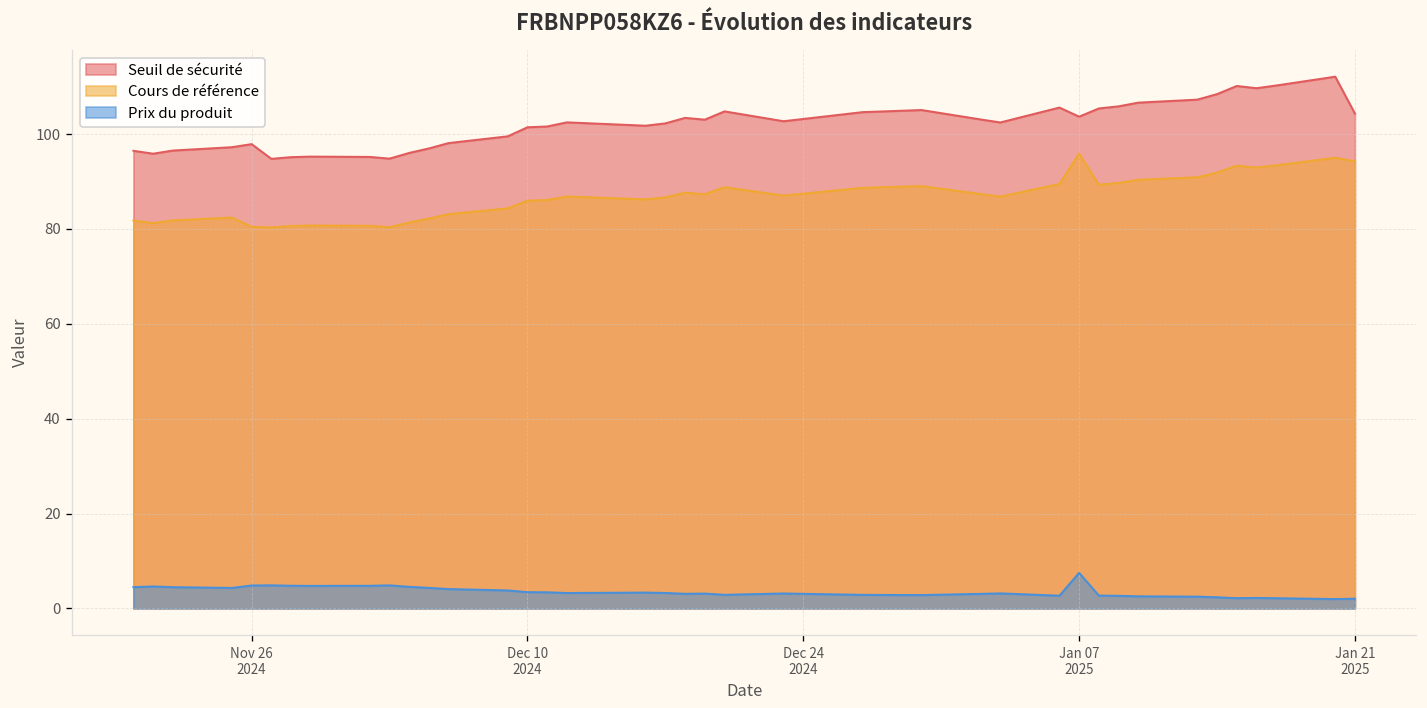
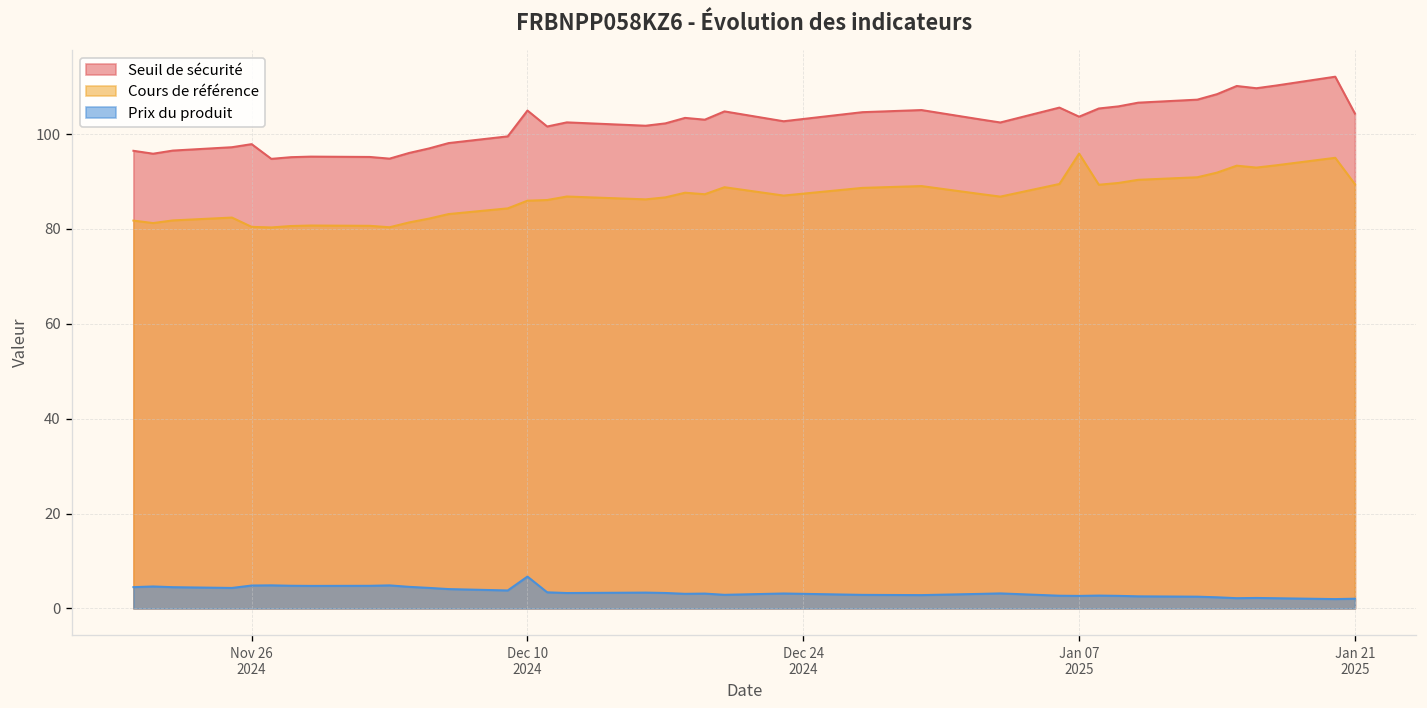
  {
    "Seuil de sécurité": {
      "Nov 26 2024": 98,
-     "Dec 10 2024": 101,
+     "Dec 10 2024": 105,
      "Jan 07 2025": 104,
      "Jan 21 2025": 104
    },
    "Cours de référence": {
      "Nov 26 2024": 80,
      "Dec 10 2024": 86,
      "Jan 07 2025": 96,
-     "Jan 21 2025": 94
+     "Jan 21 2025": 89
    },
    "Prix du produit": {
      "Nov 26 2024": 5,
-     "Dec 10 2024": 3,
-     "Jan 07 2025": 7,
+     "Dec 10 2024": 7,
+     "Jan 07 2025": 3,
      "Jan 21 2025": 2
    }
  }
